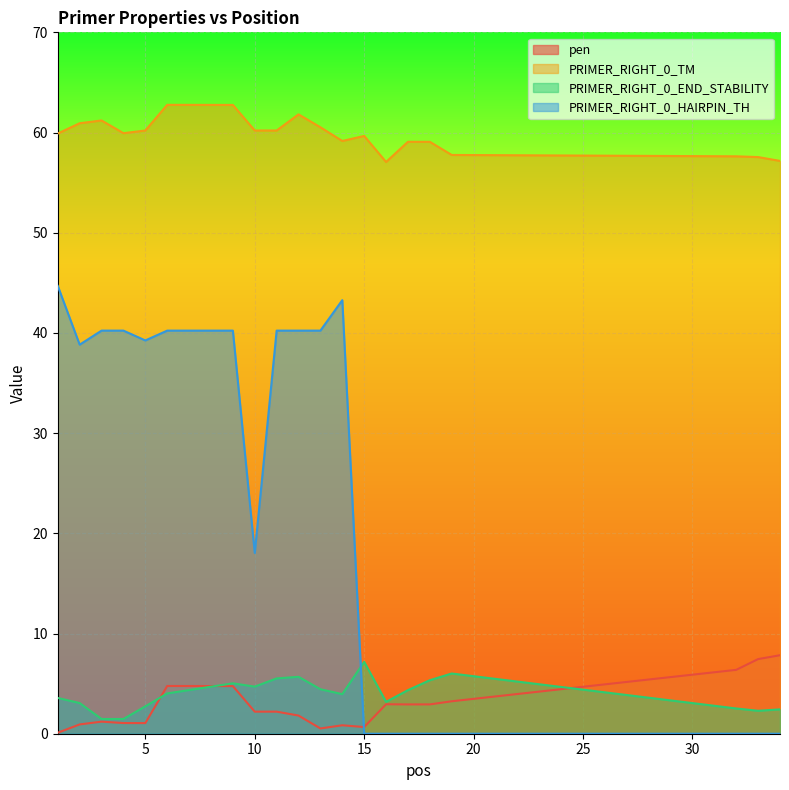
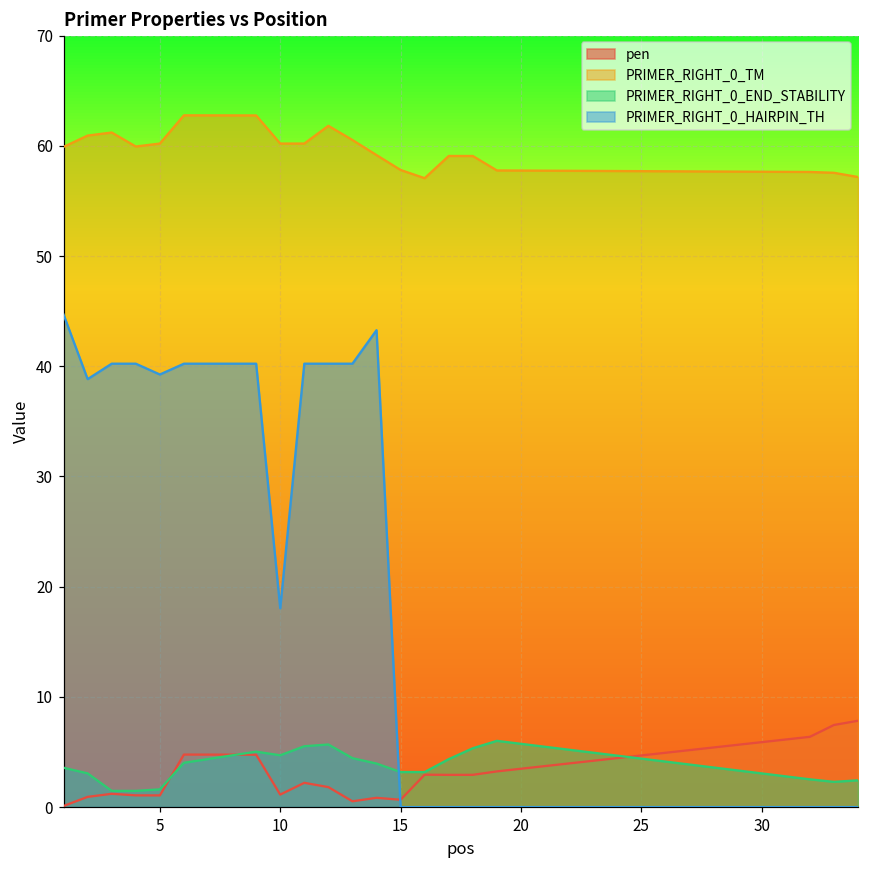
  {
    "pen": {
      "5": 1.1,
-     "10": 2.2,
+     "10": 1.1,
      "15": 0.7
    },
    "PRIMER_RIGHT_0_TM": {
      "5": 60.2,
      "10": 60.2,
-     "15": 59.7
+     "15": 57.8
    },
    "PRIMER_RIGHT_0_END_STABILITY": {
-     "5": 2.7,
+     "5": 1.6,
      "10": 4.7,
-     "15": 7.2
+     "15": 3.2
    },
    "PRIMER_RIGHT_0_HAIRPIN_TH": {
      "5": 39.3,
      "10": 18.0,
      "15": 0.0
    }
  }
